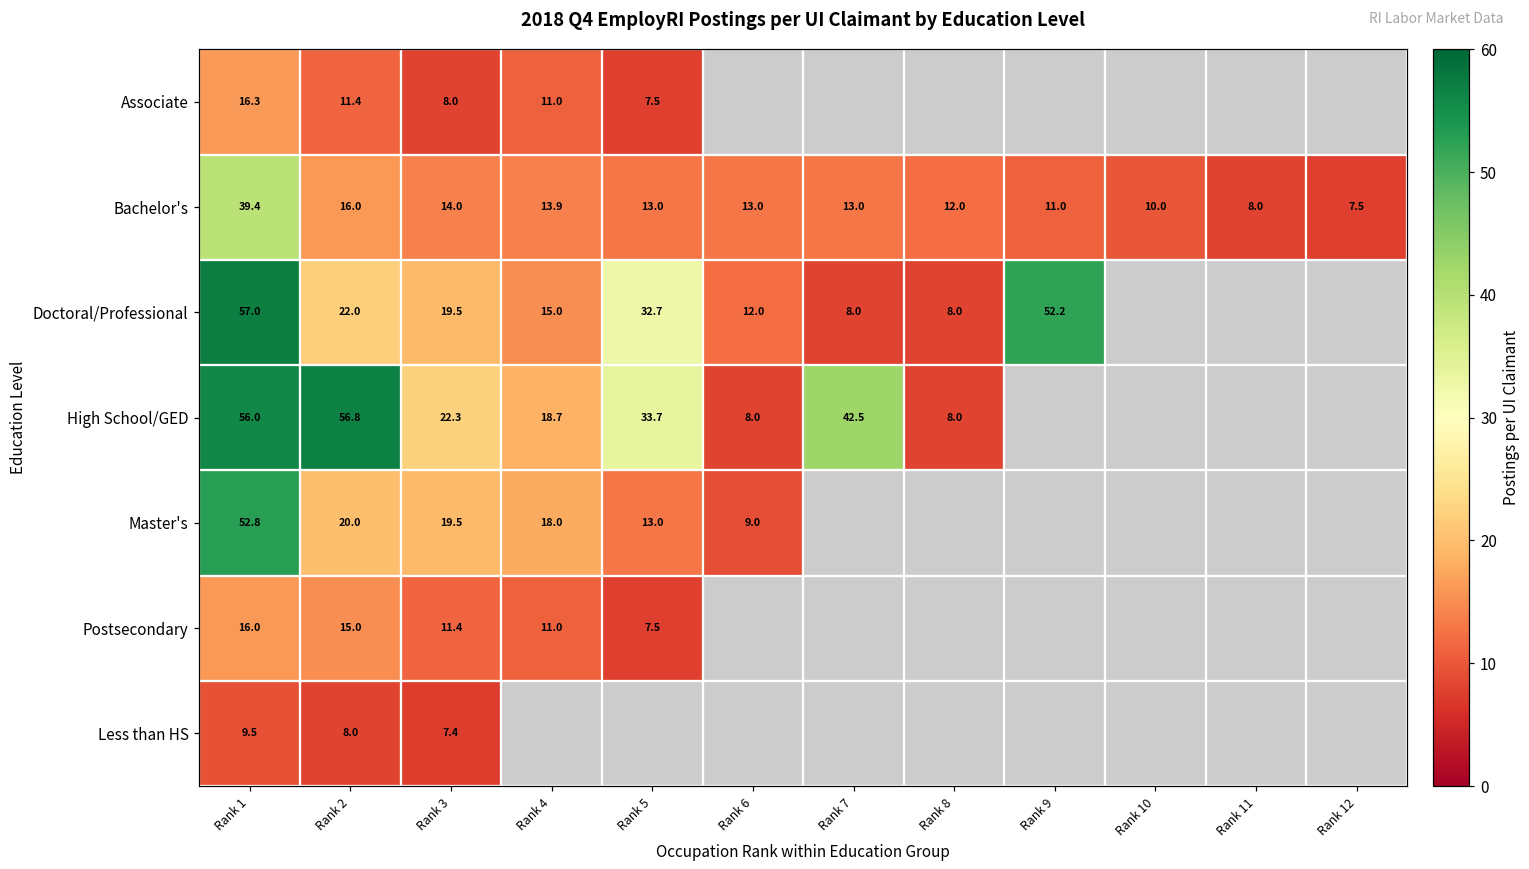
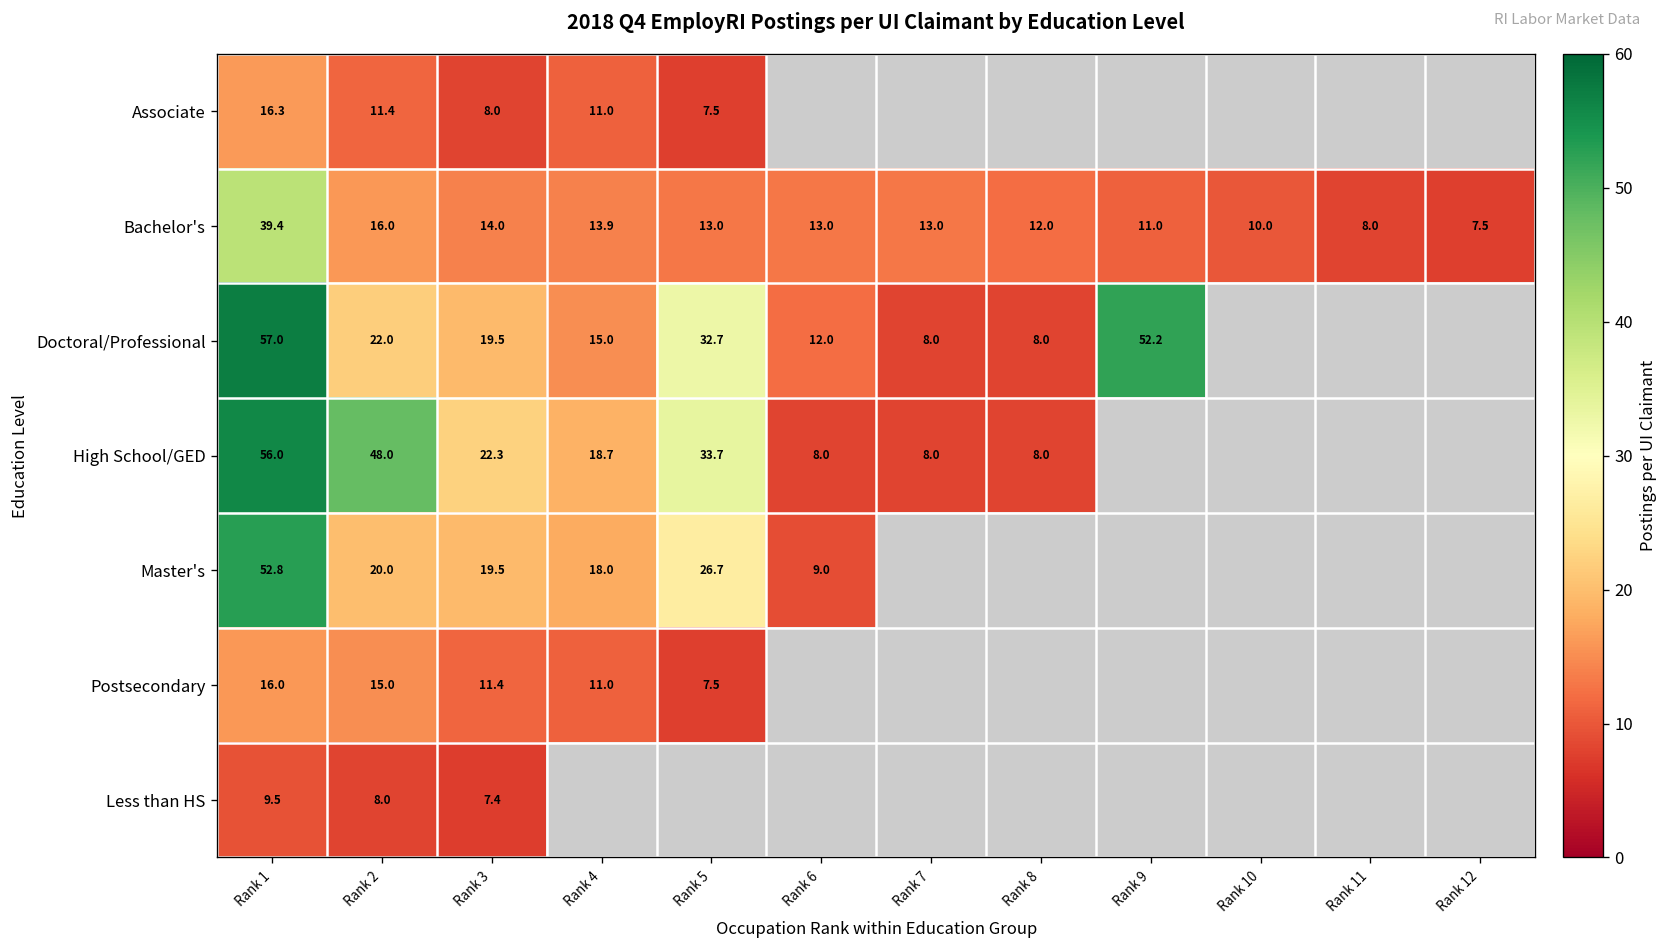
  {
    "Associate": {
      "Rank 1": 16.3,
      "Rank 2": 11.4,
      "Rank 3": 8.0,
      "Rank 4": 11.0,
      "Rank 5": 7.5
    },
    "Bachelor's": {
      "Rank 1": 39.4,
      "Rank 2": 16.0,
      "Rank 3": 14.0,
      "Rank 4": 13.9,
      "Rank 5": 13.0,
      "Rank 6": 13.0,
      "Rank 7": 13.0,
      "Rank 8": 12.0,
      "Rank 9": 11.0,
      "Rank 10": 10.0,
      "Rank 11": 8.0,
      "Rank 12": 7.5
    },
    "Doctoral/Professional": {
      "Rank 1": 57.0,
      "Rank 2": 22.0,
      "Rank 3": 19.5,
      "Rank 4": 15.0,
      "Rank 5": 32.7,
      "Rank 6": 12.0,
      "Rank 7": 8.0,
      "Rank 8": 8.0,
      "Rank 9": 52.2
    },
    "High School/GED": {
      "Rank 1": 56.0,
-     "Rank 2": 56.8,
+     "Rank 2": 48.0,
      "Rank 3": 22.3,
      "Rank 4": 18.7,
      "Rank 5": 33.7,
      "Rank 6": 8.0,
-     "Rank 7": 42.5,
+     "Rank 7": 8.0,
      "Rank 8": 8.0
    },
    "Master's": {
      "Rank 1": 52.8,
      "Rank 2": 20.0,
      "Rank 3": 19.5,
      "Rank 4": 18.0,
-     "Rank 5": 13.0,
+     "Rank 5": 26.7,
      "Rank 6": 9.0
    },
    "Postsecondary": {
      "Rank 1": 16.0,
      "Rank 2": 15.0,
      "Rank 3": 11.4,
      "Rank 4": 11.0,
      "Rank 5": 7.5
    },
    "Less than HS": {
      "Rank 1": 9.5,
      "Rank 2": 8.0,
      "Rank 3": 7.4
    }
  }
